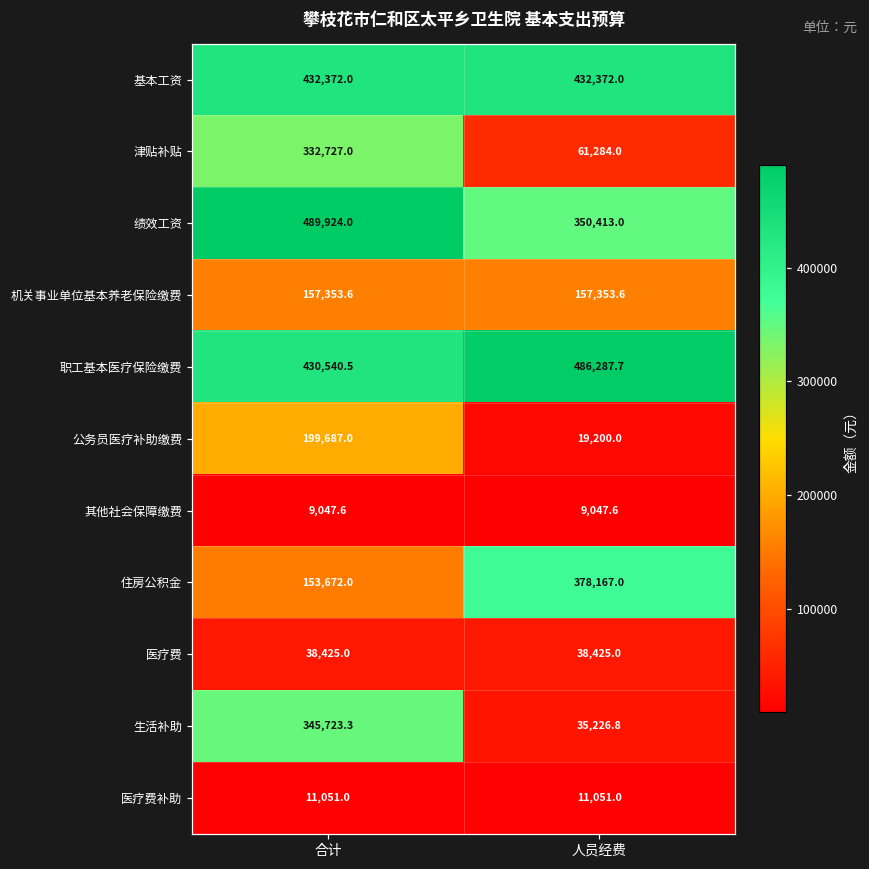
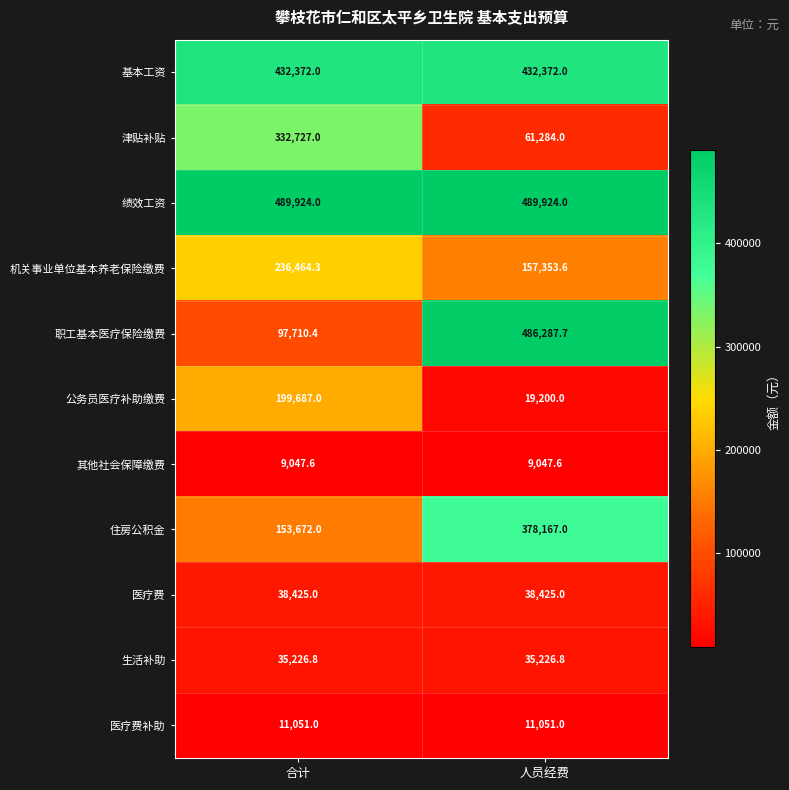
  {
    "基本工资": {
      "合计": "432,372.0",
      "人员经费": "432,372.0"
    },
    "津贴补贴": {
      "合计": "332,727.0",
      "人员经费": "61,284.0"
    },
    "绩效工资": {
      "合计": "489,924.0",
-     "人员经费": "350,413.0"
+     "人员经费": "489,924.0"
    },
    "机关事业单位基本养老保险缴费": {
-     "合计": "157,353.6",
+     "合计": "236,464.3",
      "人员经费": "157,353.6"
    },
    "职工基本医疗保险缴费": {
-     "合计": "430,540.5",
+     "合计": "97,710.4",
      "人员经费": "486,287.7"
    },
    "公务员医疗补助缴费": {
      "合计": "199,687.0",
      "人员经费": "19,200.0"
    },
    "其他社会保障缴费": {
      "合计": "9,047.6",
      "人员经费": "9,047.6"
    },
    "住房公积金": {
      "合计": "153,672.0",
      "人员经费": "378,167.0"
    },
    "医疗费": {
      "合计": "38,425.0",
      "人员经费": "38,425.0"
    },
    "生活补助": {
-     "合计": "345,723.3",
+     "合计": "35,226.8",
      "人员经费": "35,226.8"
    },
    "医疗费补助": {
      "合计": "11,051.0",
      "人员经费": "11,051.0"
    }
  }
